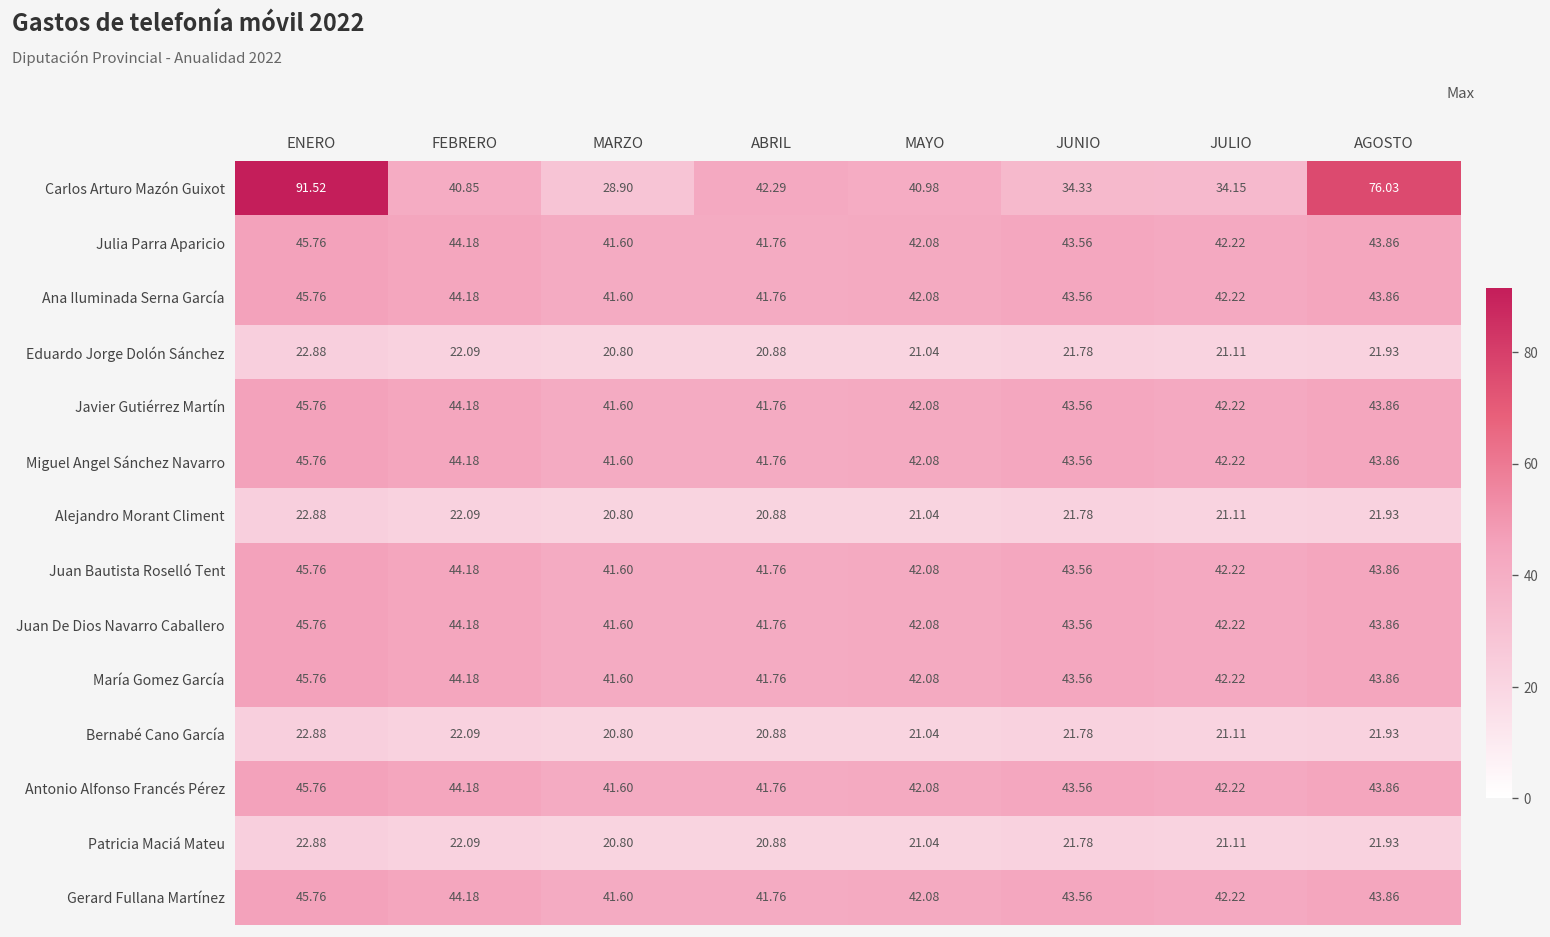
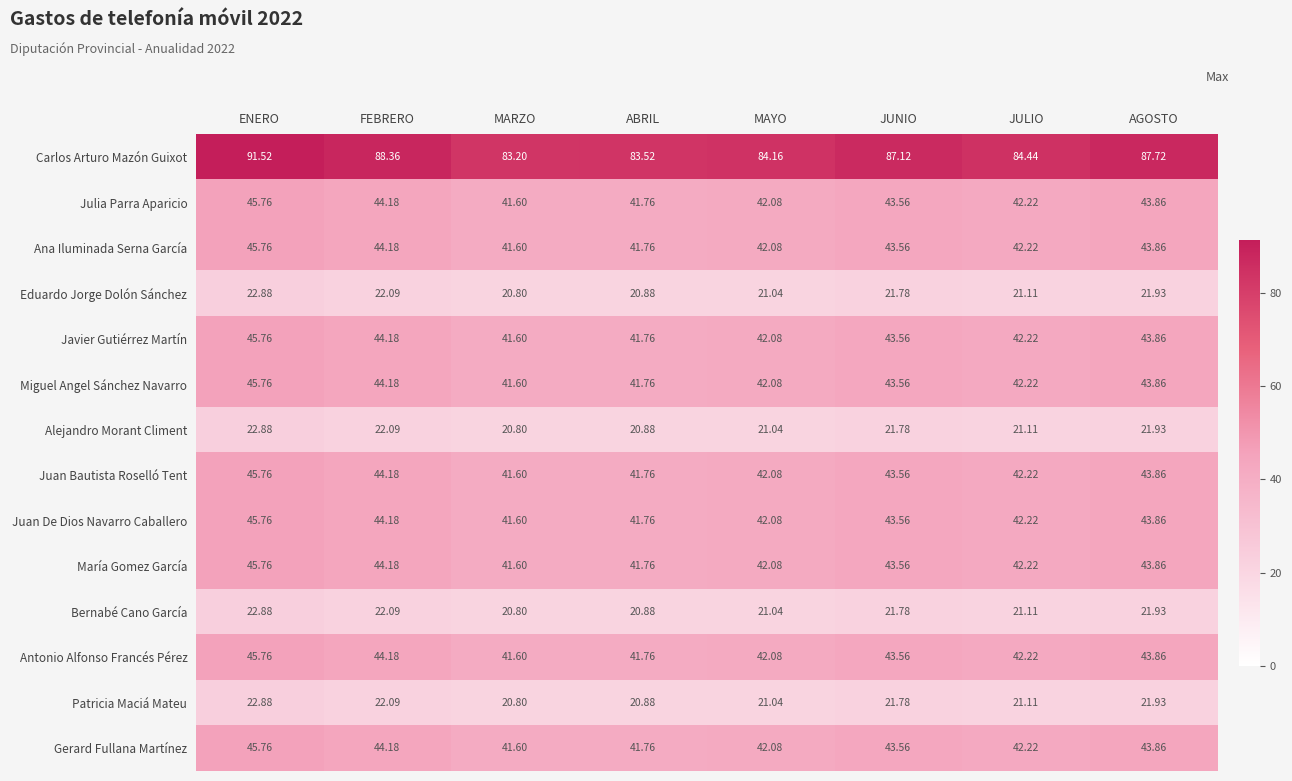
  {
    "Carlos Arturo Mazón Guixot": {
      "ENERO": 91.52,
-     "FEBRERO": 40.85,
-     "MARZO": 28.90,
-     "ABRIL": 42.29,
-     "MAYO": 40.98,
-     "JUNIO": 34.33,
-     "JULIO": 34.15,
-     "AGOSTO": 76.03
+     "FEBRERO": 88.36,
+     "MARZO": 83.20,
+     "ABRIL": 83.52,
+     "MAYO": 84.16,
+     "JUNIO": 87.12,
+     "JULIO": 84.44,
+     "AGOSTO": 87.72
    },
    "Julia Parra Aparicio": {
      "ENERO": 45.76,
      "FEBRERO": 44.18,
      "MARZO": 41.60,
      "ABRIL": 41.76,
      "MAYO": 42.08,
      "JUNIO": 43.56,
      "JULIO": 42.22,
      "AGOSTO": 43.86
    },
    "Ana Iluminada Serna García": {
      "ENERO": 45.76,
      "FEBRERO": 44.18,
      "MARZO": 41.60,
      "ABRIL": 41.76,
      "MAYO": 42.08,
      "JUNIO": 43.56,
      "JULIO": 42.22,
      "AGOSTO": 43.86
    },
    "Eduardo Jorge Dolón Sánchez": {
      "ENERO": 22.88,
      "FEBRERO": 22.09,
      "MARZO": 20.80,
      "ABRIL": 20.88,
      "MAYO": 21.04,
      "JUNIO": 21.78,
      "JULIO": 21.11,
      "AGOSTO": 21.93
    },
    "Javier Gutiérrez Martín": {
      "ENERO": 45.76,
      "FEBRERO": 44.18,
      "MARZO": 41.60,
      "ABRIL": 41.76,
      "MAYO": 42.08,
      "JUNIO": 43.56,
      "JULIO": 42.22,
      "AGOSTO": 43.86
    },
    "Miguel Angel Sánchez Navarro": {
      "ENERO": 45.76,
      "FEBRERO": 44.18,
      "MARZO": 41.60,
      "ABRIL": 41.76,
      "MAYO": 42.08,
      "JUNIO": 43.56,
      "JULIO": 42.22,
      "AGOSTO": 43.86
    },
    "Alejandro Morant Climent": {
      "ENERO": 22.88,
      "FEBRERO": 22.09,
      "MARZO": 20.80,
      "ABRIL": 20.88,
      "MAYO": 21.04,
      "JUNIO": 21.78,
      "JULIO": 21.11,
      "AGOSTO": 21.93
    },
    "Juan Bautista Roselló Tent": {
      "ENERO": 45.76,
      "FEBRERO": 44.18,
      "MARZO": 41.60,
      "ABRIL": 41.76,
      "MAYO": 42.08,
      "JUNIO": 43.56,
      "JULIO": 42.22,
      "AGOSTO": 43.86
    },
    "Juan De Dios Navarro Caballero": {
      "ENERO": 45.76,
      "FEBRERO": 44.18,
      "MARZO": 41.60,
      "ABRIL": 41.76,
      "MAYO": 42.08,
      "JUNIO": 43.56,
      "JULIO": 42.22,
      "AGOSTO": 43.86
    },
    "María Gomez García": {
      "ENERO": 45.76,
      "FEBRERO": 44.18,
      "MARZO": 41.60,
      "ABRIL": 41.76,
      "MAYO": 42.08,
      "JUNIO": 43.56,
      "JULIO": 42.22,
      "AGOSTO": 43.86
    },
    "Bernabé Cano García": {
      "ENERO": 22.88,
      "FEBRERO": 22.09,
      "MARZO": 20.80,
      "ABRIL": 20.88,
      "MAYO": 21.04,
      "JUNIO": 21.78,
      "JULIO": 21.11,
      "AGOSTO": 21.93
    },
    "Antonio Alfonso Francés Pérez": {
      "ENERO": 45.76,
      "FEBRERO": 44.18,
      "MARZO": 41.60,
      "ABRIL": 41.76,
      "MAYO": 42.08,
      "JUNIO": 43.56,
      "JULIO": 42.22,
      "AGOSTO": 43.86
    },
    "Patricia Maciá Mateu": {
      "ENERO": 22.88,
      "FEBRERO": 22.09,
      "MARZO": 20.80,
      "ABRIL": 20.88,
      "MAYO": 21.04,
      "JUNIO": 21.78,
      "JULIO": 21.11,
      "AGOSTO": 21.93
    },
    "Gerard Fullana Martínez": {
      "ENERO": 45.76,
      "FEBRERO": 44.18,
      "MARZO": 41.60,
      "ABRIL": 41.76,
      "MAYO": 42.08,
      "JUNIO": 43.56,
      "JULIO": 42.22,
      "AGOSTO": 43.86
    }
  }
